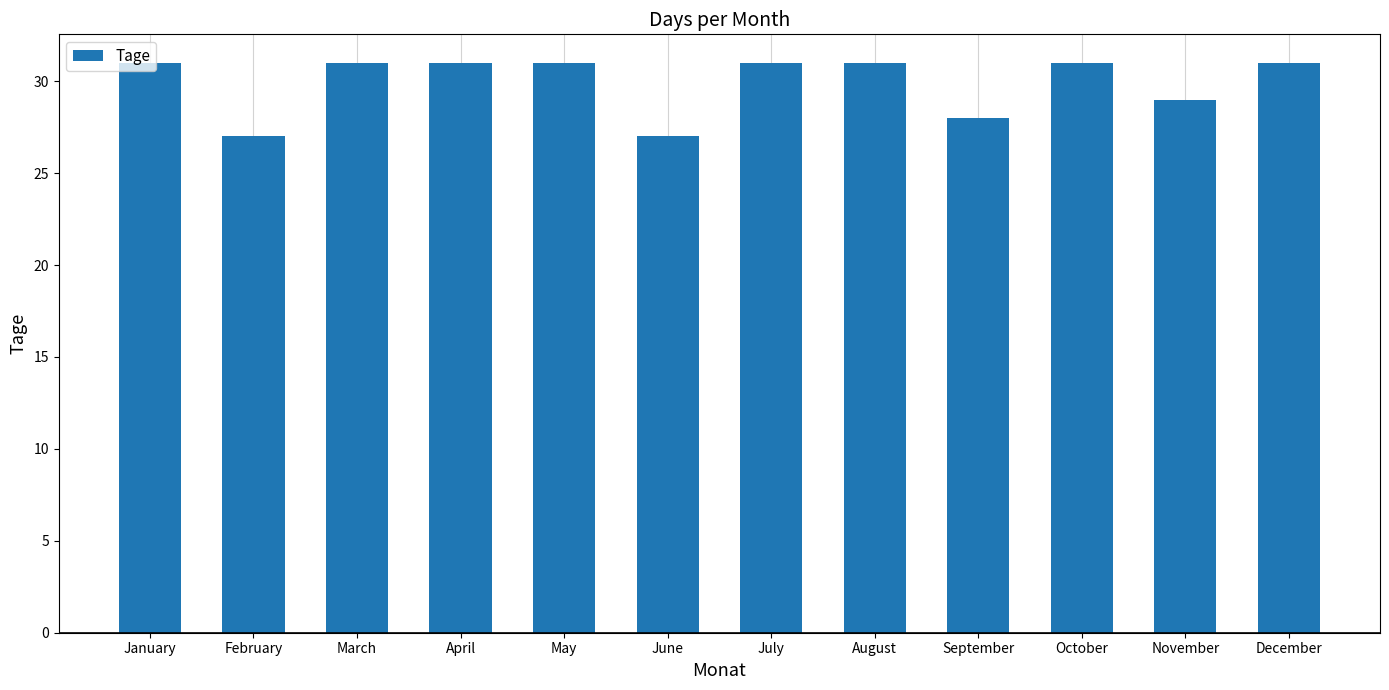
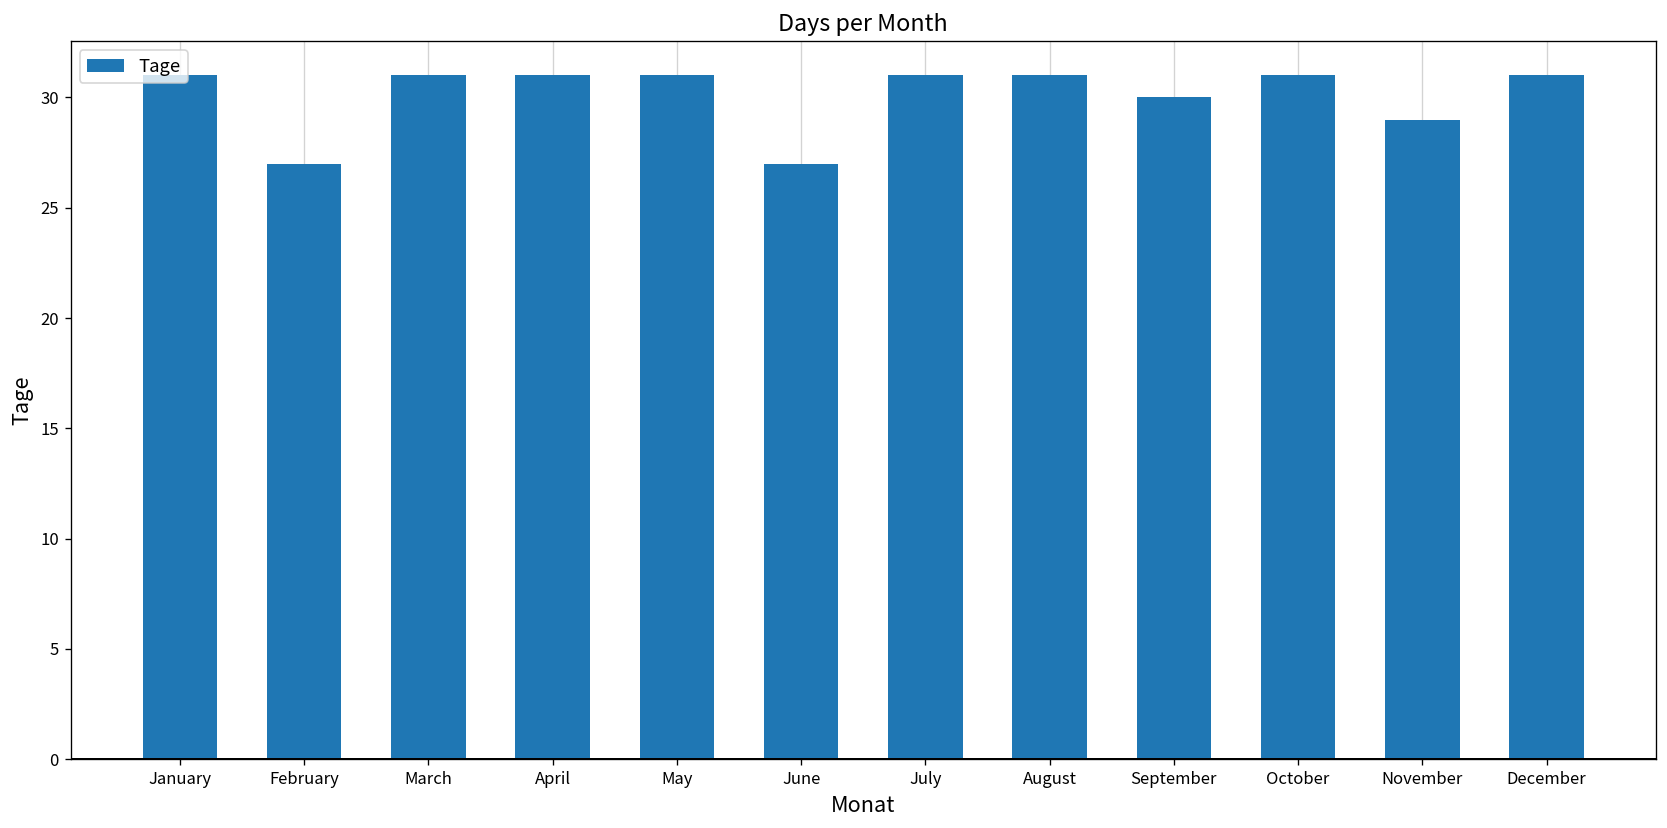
  {
    "February": 27,
    "March": 31,
    "April": 31,
    "May": 31,
    "June": 27,
    "July": 31,
    "August": 31,
-   "September": 28,
+   "September": 30,
    "October": 31,
    "November": 29,
    "December": 31
  }
